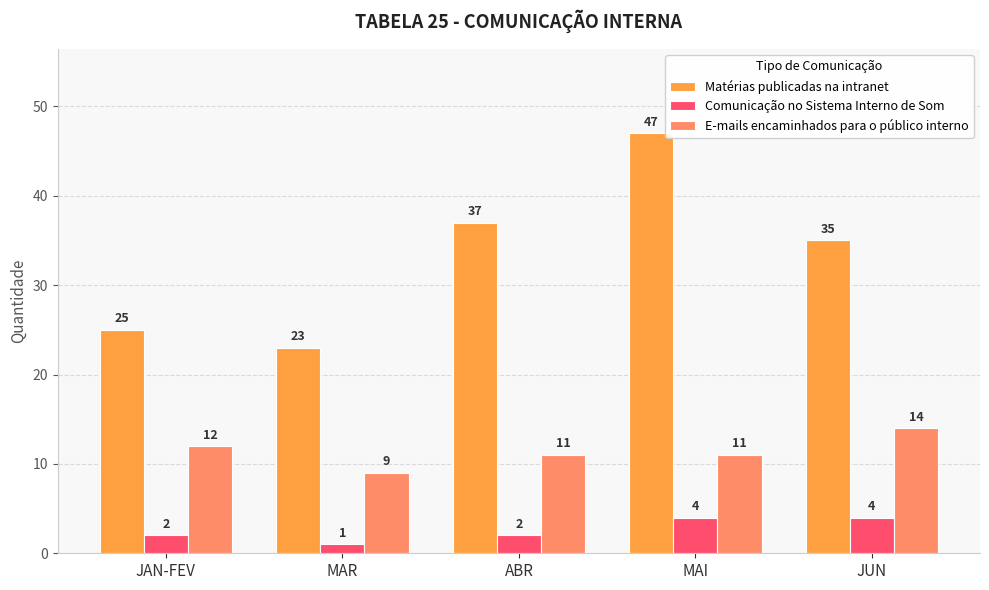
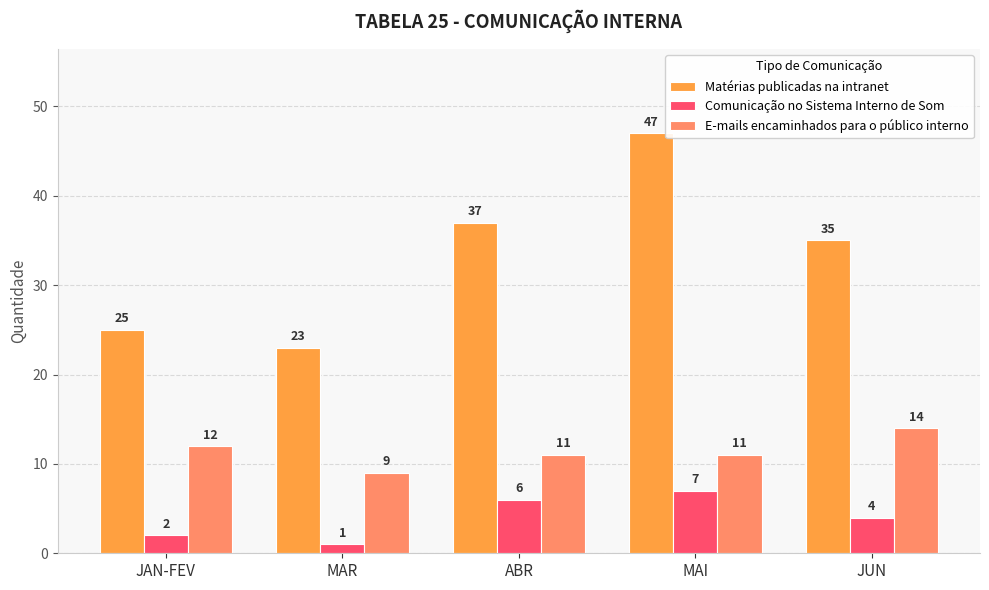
  {
    "Comunicação no Sistema Interno de Som": {
      "JAN-FEV": 2,
      "MAR": 1,
-     "ABR": 2,
-     "MAI": 4,
+     "ABR": 6,
+     "MAI": 7,
      "JUN": 4
    }
  }
